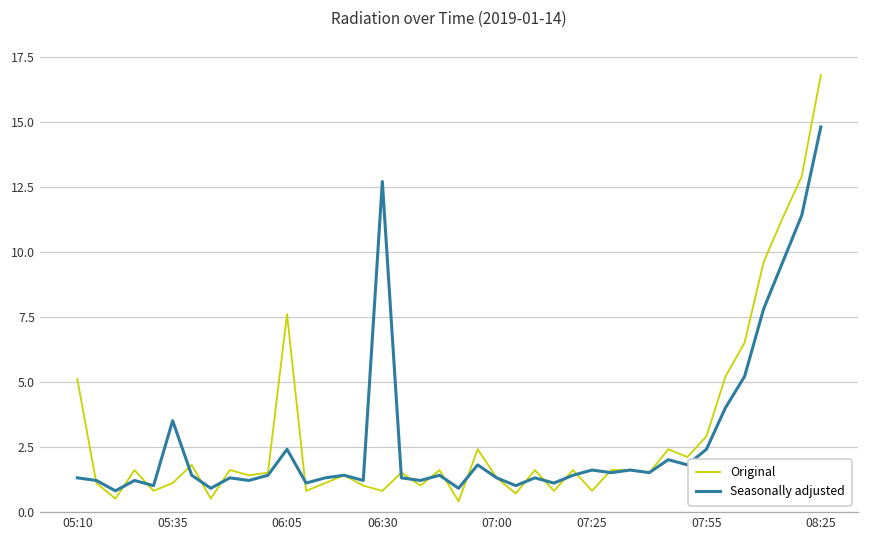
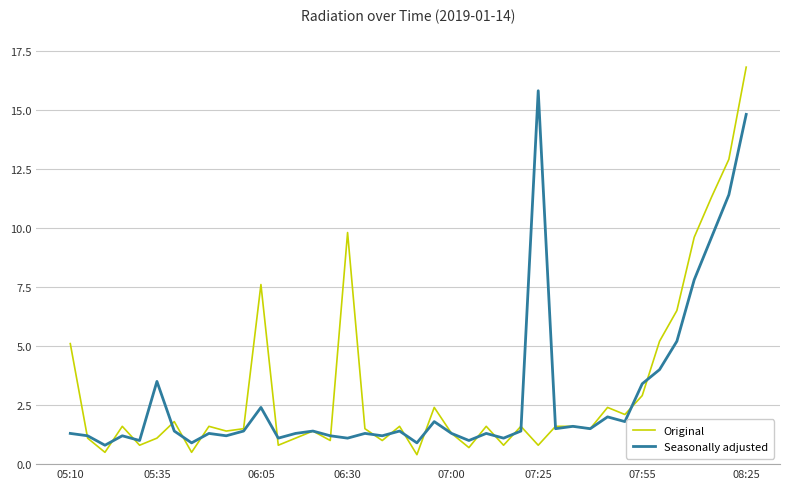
  {
    "Original": {
      "05:10": 5.1,
      "05:35": 1.1,
      "06:05": 7.6,
-     "06:30": 0.8,
+     "06:30": 9.8,
      "07:25": 0.8,
      "07:55": 2.9,
      "08:25": 16.8
    },
    "Seasonally adjusted": {
      "05:10": 1.3,
      "05:35": 3.5,
      "06:05": 2.4,
-     "06:30": 12.7,
-     "07:25": 1.6,
-     "07:55": 2.4,
+     "06:30": 1.1,
+     "07:25": 15.8,
+     "07:55": 3.4,
      "08:25": 14.8
    }
  }
